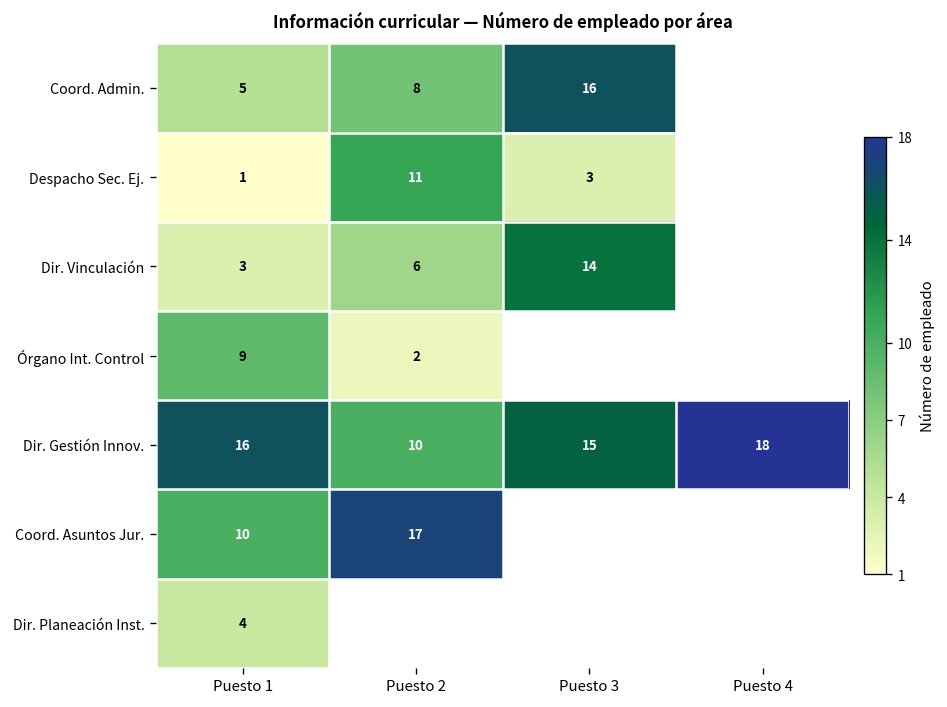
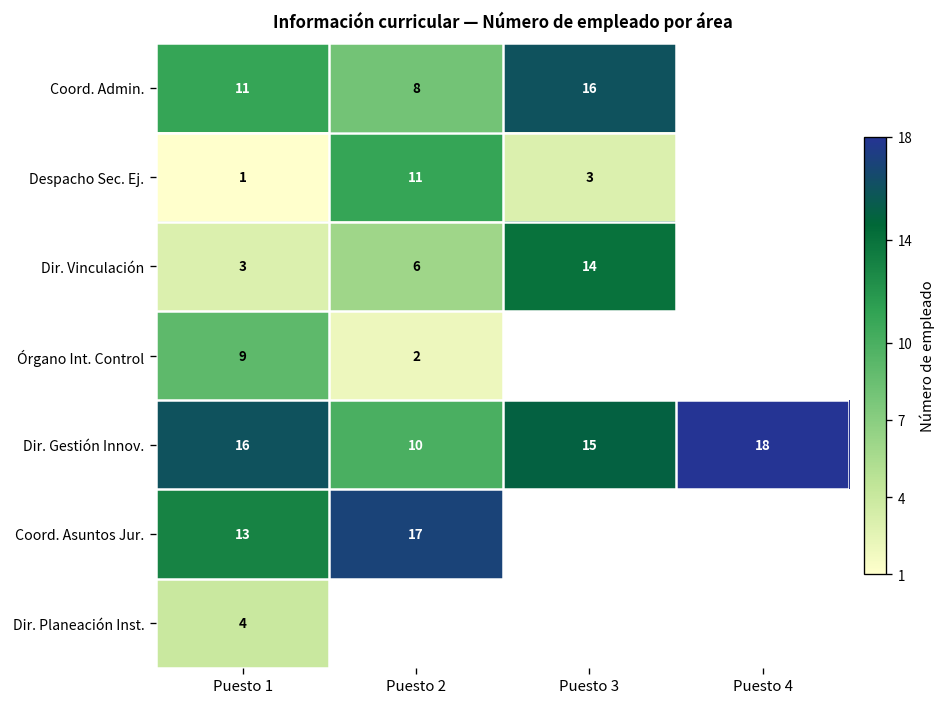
  {
    "Coord. Admin.": {
-     "Puesto 1": 5,
+     "Puesto 1": 11,
      "Puesto 2": 8,
      "Puesto 3": 16
    },
    "Despacho Sec. Ej.": {
      "Puesto 1": 1,
      "Puesto 2": 11,
      "Puesto 3": 3
    },
    "Dir. Vinculación": {
      "Puesto 1": 3,
      "Puesto 2": 6,
      "Puesto 3": 14
    },
    "Órgano Int. Control": {
      "Puesto 1": 9,
      "Puesto 2": 2
    },
    "Dir. Gestión Innov.": {
      "Puesto 1": 16,
      "Puesto 2": 10,
      "Puesto 3": 15,
      "Puesto 4": 18
    },
    "Coord. Asuntos Jur.": {
-     "Puesto 1": 10,
+     "Puesto 1": 13,
      "Puesto 2": 17
    },
    "Dir. Planeación Inst.": {
      "Puesto 1": 4
    }
  }
